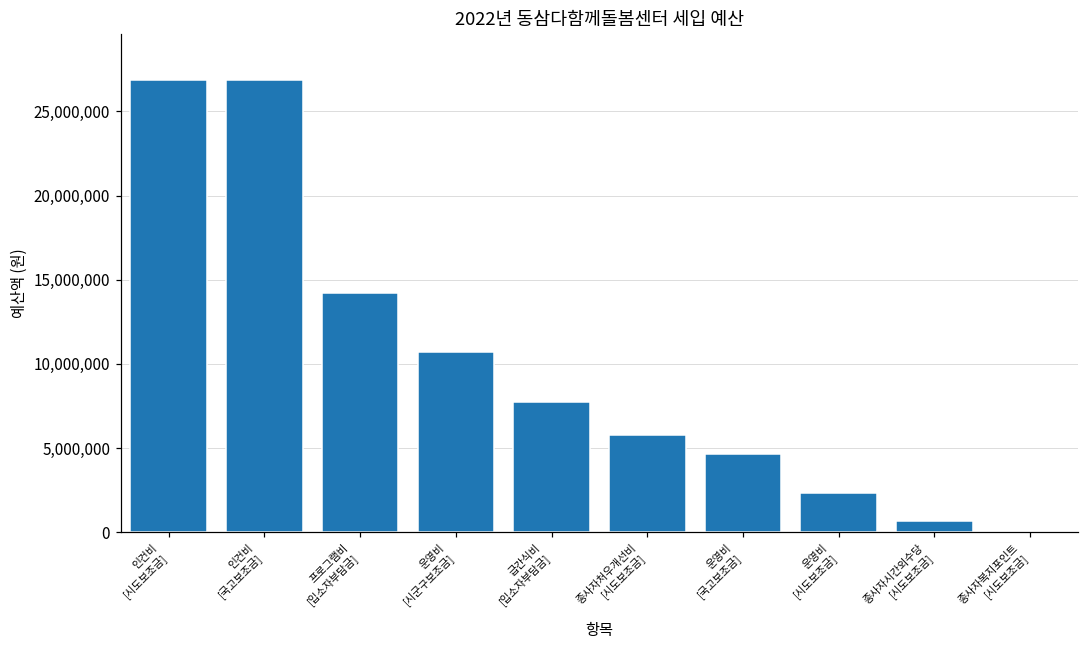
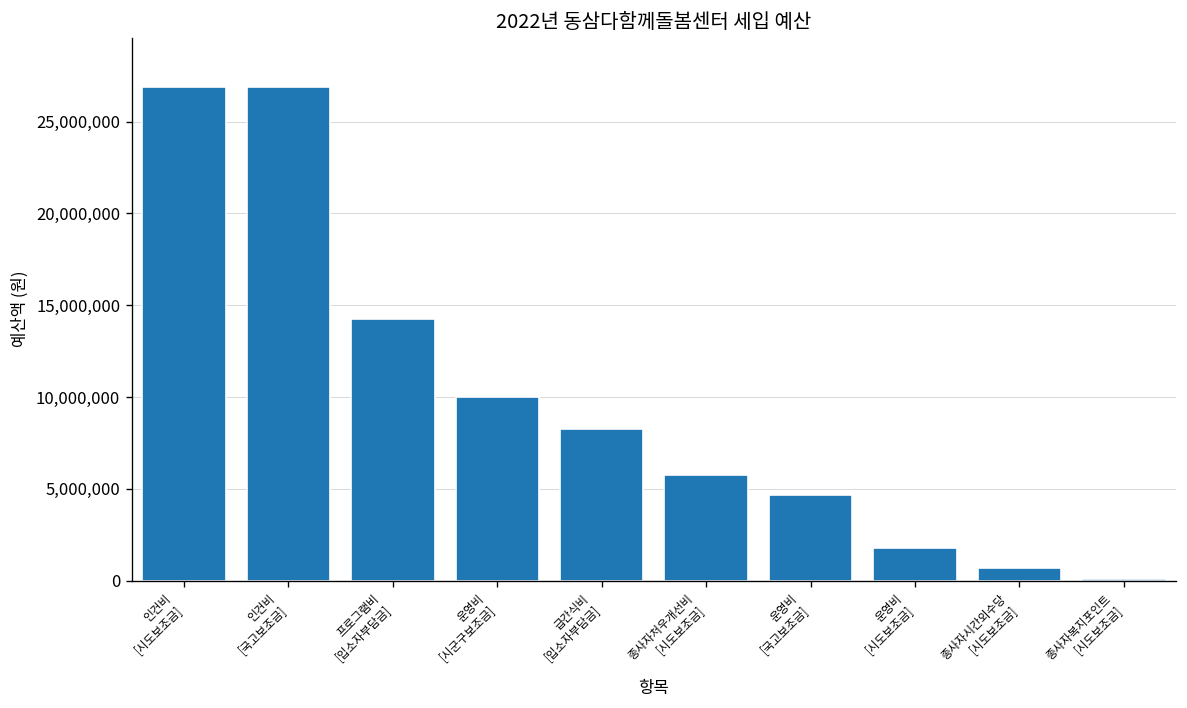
  {
    "인건비 [시도보조금]": "26,900,000",
    "인건비 [국고보조금]": "26,900,000",
    "프로그램비 [입소자부담금]": "14,200,000",
-   "운영비 [시군구보조금]": "10,700,000",
-   "급간식비 [입소자부담금]": "7,700,000",
+   "운영비 [시군구보조금]": "10,000,000",
+   "급간식비 [입소자부담금]": "8,300,000",
    "종사자처우개선비 [시도보조금]": "5,800,000",
    "운영비 [국고보조금]": "4,600,000",
-   "운영비 [시도보조금]": "2,300,000",
+   "운영비 [시도보조금]": "1,800,000",
    "종사자시간외수당 [시도보조금]": "700,000"
  }
